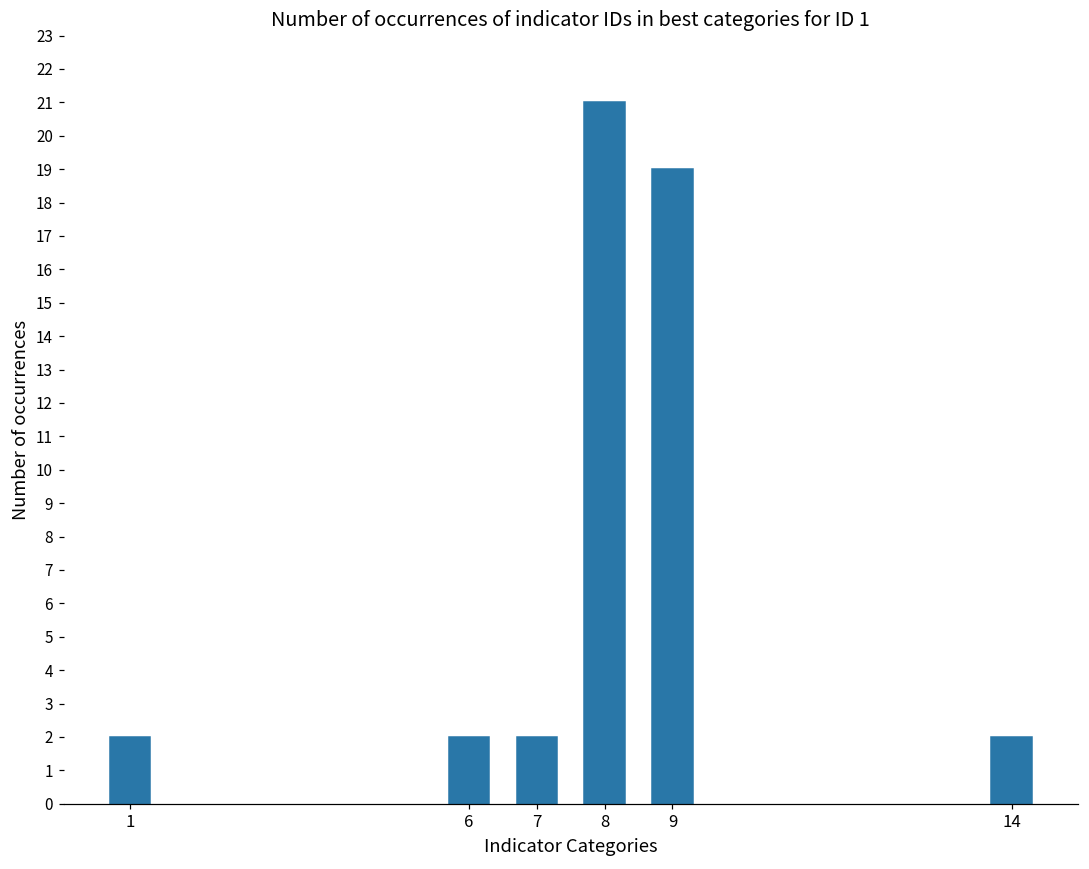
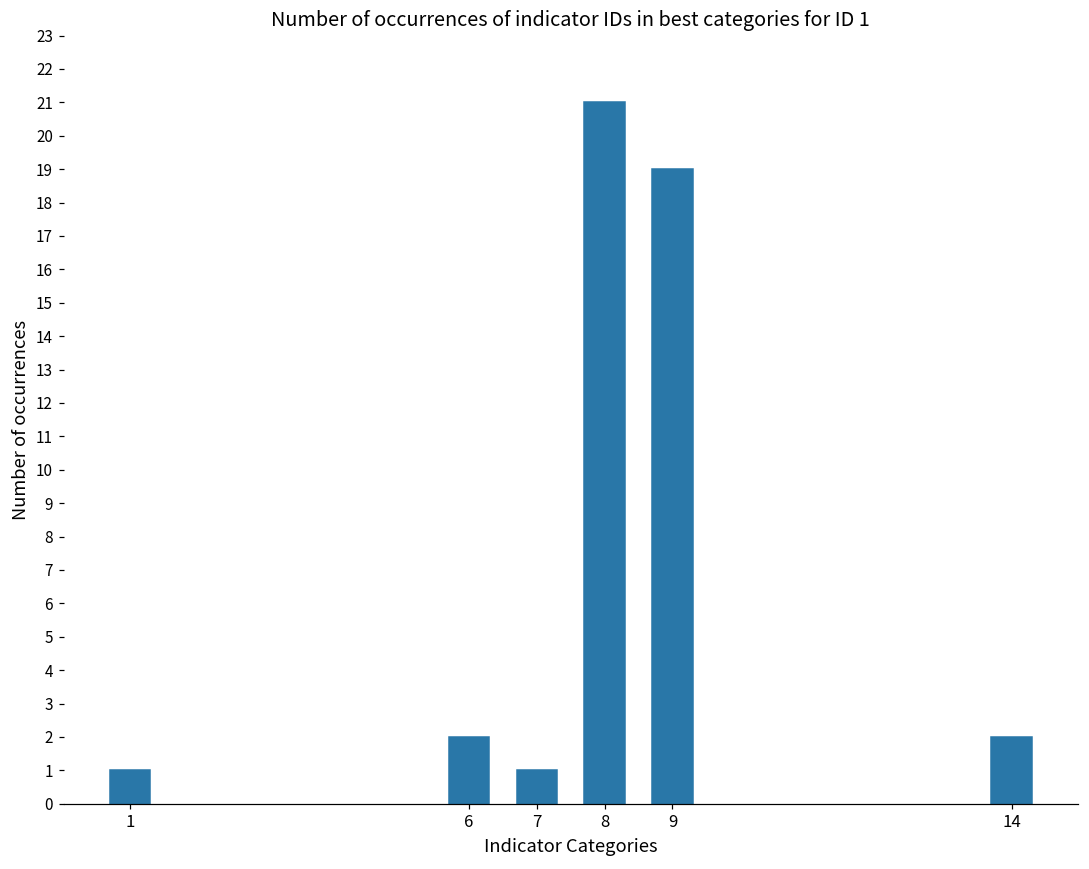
  {
-   "1": 2,
+   "1": 1,
    "6": 2,
-   "7": 2,
+   "7": 1,
    "8": 21,
    "9": 19,
    "14": 2
  }
